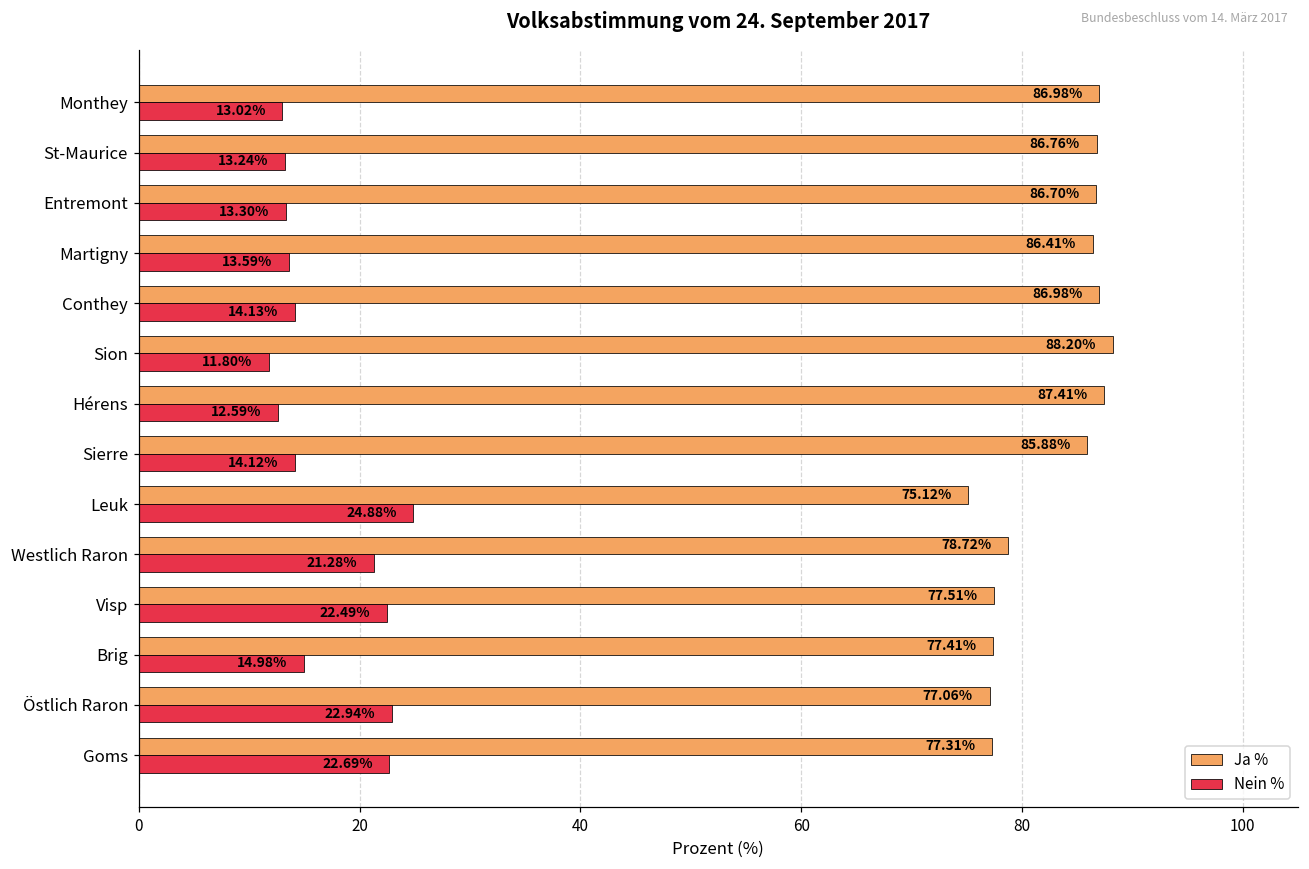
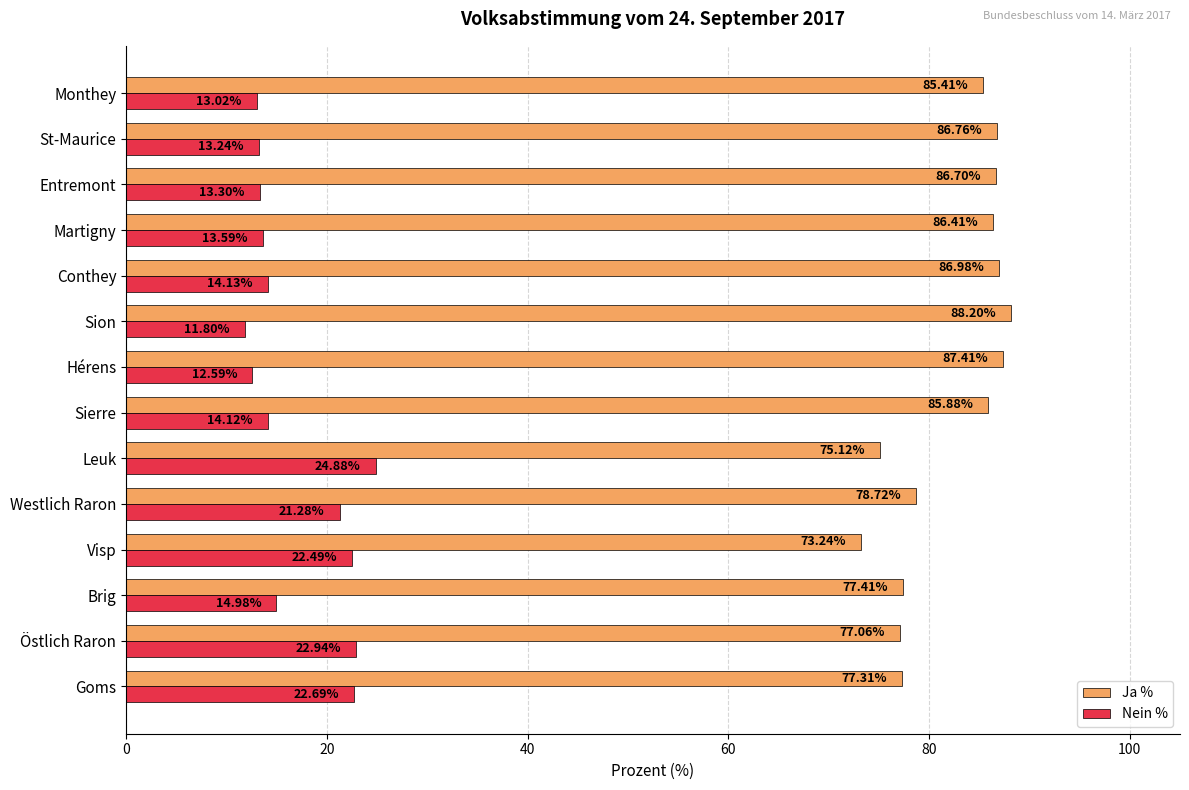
  {
    "Ja %": {
-     "Monthey": "86.98%",
+     "Monthey": "85.41%",
      "St-Maurice": "86.76%",
      "Entremont": "86.70%",
      "Martigny": "86.41%",
      "Conthey": "86.98%",
      "Sion": "88.20%",
      "Hérens": "87.41%",
      "Sierre": "85.88%",
      "Leuk": "75.12%",
      "Westlich Raron": "78.72%",
-     "Visp": "77.51%",
+     "Visp": "73.24%",
      "Brig": "77.41%",
      "Östlich Raron": "77.06%",
      "Goms": "77.31%"
    },
    "Nein %": {
      "Monthey": "13.02%",
      "St-Maurice": "13.24%",
      "Entremont": "13.30%",
      "Martigny": "13.59%",
      "Conthey": "14.13%",
      "Sion": "11.80%",
      "Hérens": "12.59%",
      "Sierre": "14.12%",
      "Leuk": "24.88%",
      "Westlich Raron": "21.28%",
      "Visp": "22.49%",
      "Brig": "14.98%",
      "Östlich Raron": "22.94%",
      "Goms": "22.69%"
    }
  }
